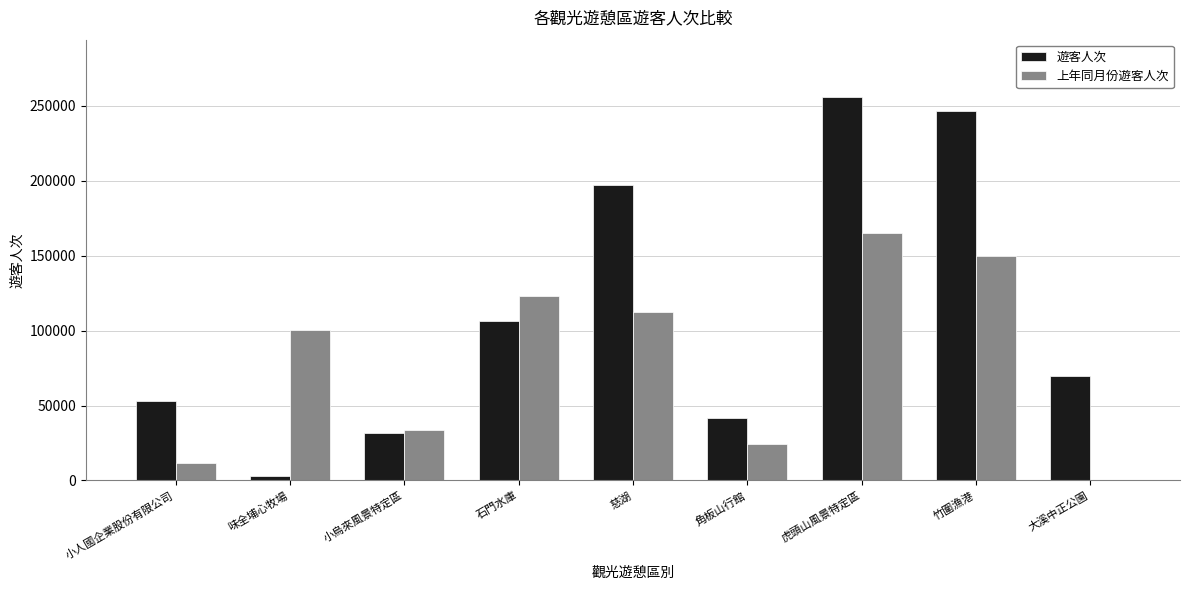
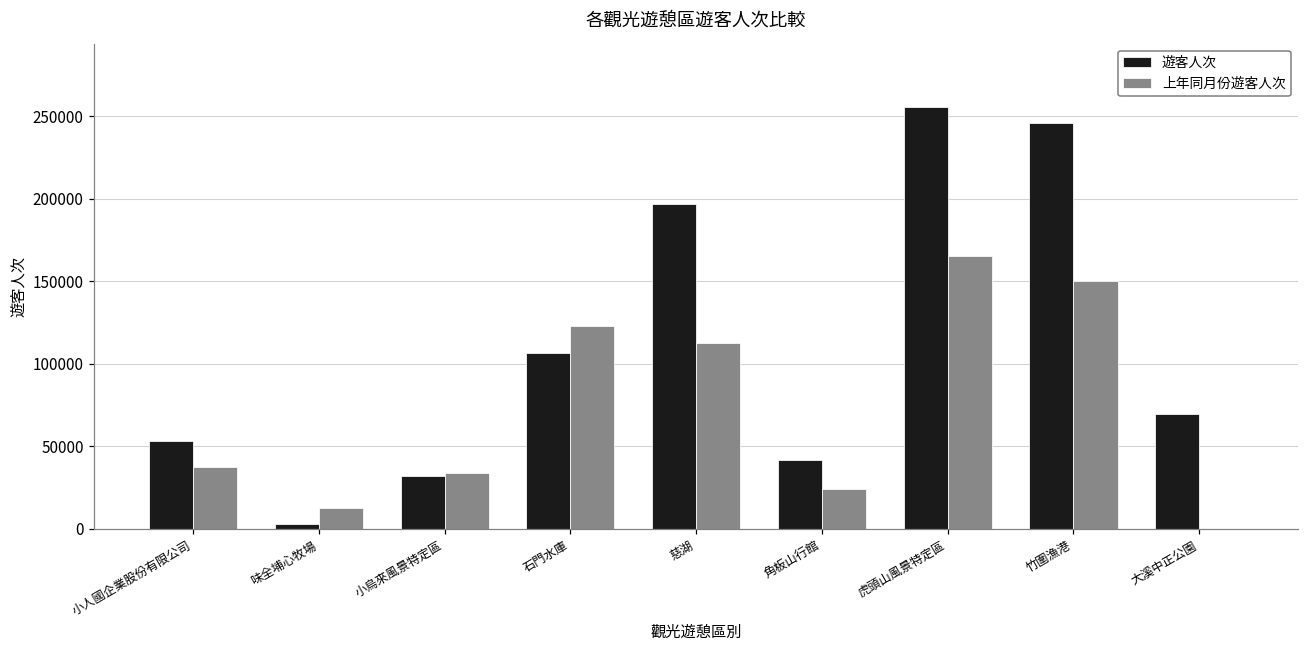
  {
    "遊客人次": {
      "小人國企業股份有限公司": 53000,
      "味全埔心牧場": 3000,
      "小烏來風景特定區": 32000,
      "石門水庫": 106000,
      "慈湖": 197000,
      "角板山行館": 42000,
      "虎頭山風景特定區": 256000,
      "竹圍漁港": 246000,
      "大溪中正公園": 70000
    },
    "上年同月份遊客人次": {
-     "小人國企業股份有限公司": 12000,
-     "味全埔心牧場": 100000,
+     "小人國企業股份有限公司": 38000,
+     "味全埔心牧場": 12000,
      "小烏來風景特定區": 34000,
      "石門水庫": 123000,
      "慈湖": 113000,
      "角板山行館": 24000,
      "虎頭山風景特定區": 165000,
      "竹圍漁港": 150000,
      "大溪中正公園": 0
    }
  }
